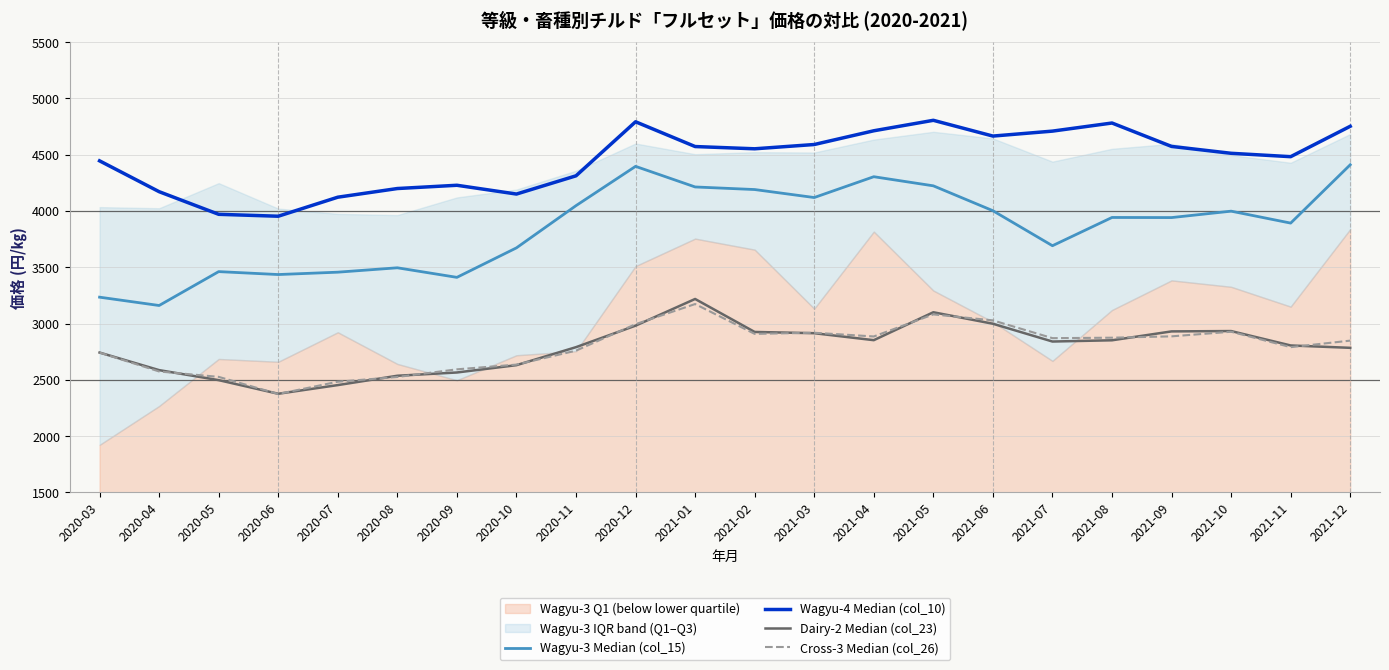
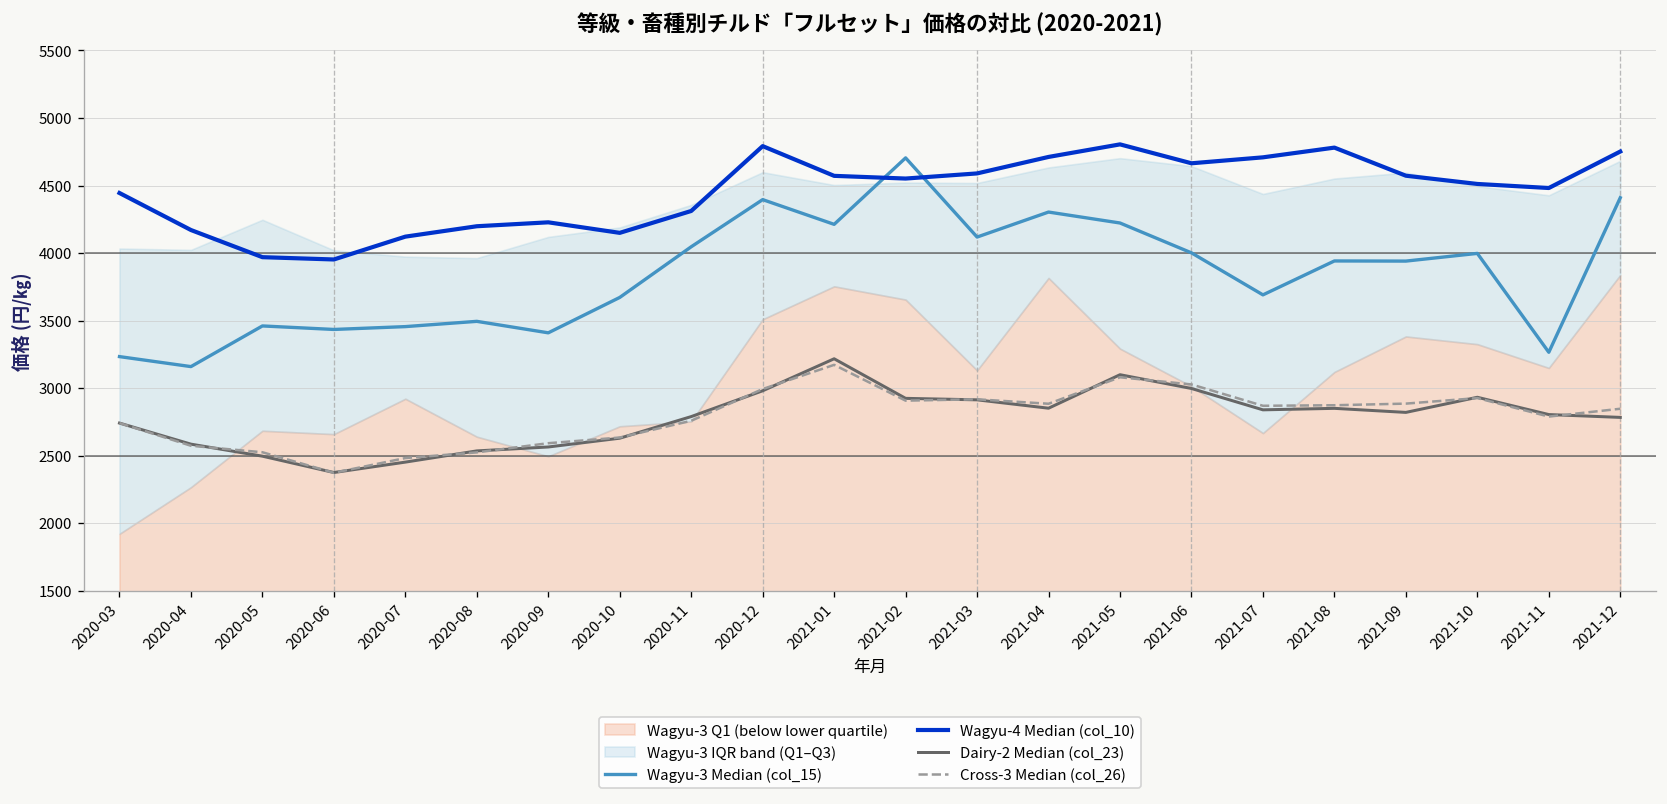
  {
    "Wagyu-3 Median (col_15)": {
      "2020-03": 3230,
      "2020-04": 3160,
      "2020-05": 3460,
      "2020-06": 3440,
      "2020-07": 3460,
      "2020-08": 3500,
      "2020-09": 3410,
      "2020-10": 3670,
      "2020-11": 4050,
      "2020-12": 4400,
      "2021-01": 4210,
-     "2021-02": 4190,
+     "2021-02": 4710,
      "2021-03": 4120,
      "2021-04": 4300,
      "2021-05": 4220,
      "2021-06": 4000,
      "2021-07": 3690,
      "2021-08": 3940,
      "2021-09": 3940,
      "2021-10": 4000,
-     "2021-11": 3890,
+     "2021-11": 3270,
      "2021-12": 4410
    },
    "Wagyu-3 Q1 (below lower quartile)": {
      "2020-03": 1920,
      "2020-04": 2270,
      "2020-05": 2690,
      "2020-06": 2660,
      "2020-07": 2920,
      "2020-08": 2640,
      "2020-09": 2500,
      "2020-10": 2720,
      "2020-12": 3510,
      "2021-01": 3750,
      "2021-02": 3660,
      "2021-03": 3130,
      "2021-04": 3820,
      "2021-05": 3290,
      "2021-07": 2670,
      "2021-08": 3120,
      "2021-09": 3380,
      "2021-10": 3330,
      "2021-11": 3150,
      "2021-12": 3840
    },
    "Wagyu-4 Median (col_10)": {
      "2020-03": 4450,
      "2020-04": 4170,
      "2020-05": 3970,
      "2020-06": 3950,
      "2020-07": 4120,
      "2020-08": 4200,
      "2020-09": 4230,
      "2020-10": 4150,
      "2020-11": 4310,
      "2020-12": 4790,
      "2021-01": 4570,
      "2021-02": 4550,
      "2021-03": 4590,
      "2021-04": 4710,
      "2021-05": 4810,
      "2021-07": 4710,
      "2021-08": 4780,
      "2021-09": 4570,
      "2021-11": 4480,
      "2021-12": 4750
    },
    "Dairy-2 Median (col_23)": {
      "2020-05": 2500,
      "2020-07": 2450,
      "2020-09": 2570,
      "2020-11": 2790,
      "2021-01": 3220,
      "2021-04": 2850,
      "2021-07": 2840,
      "2021-08": 2850,
-     "2021-09": 2930,
+     "2021-09": 2820,
      "2021-12": 2780
    },
    "Cross-3 Median (col_26)": {
      "2020-05": 2530,
      "2020-07": 2480,
      "2020-09": 2590,
      "2021-01": 3170,
      "2021-04": 2890,
      "2021-07": 2870,
      "2021-08": 2870,
      "2021-09": 2890,
      "2021-12": 2850
    }
  }
